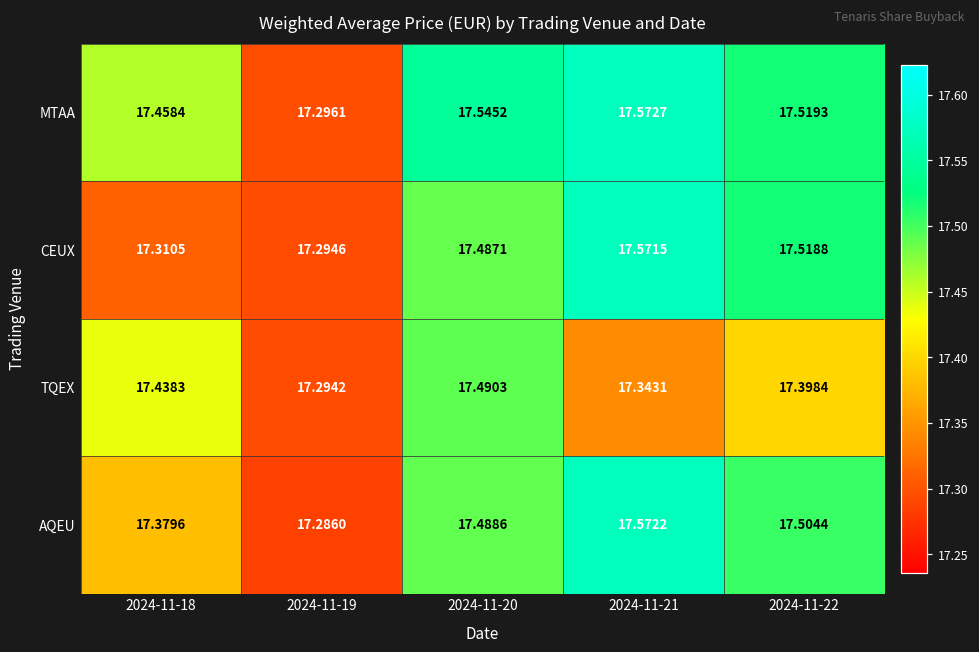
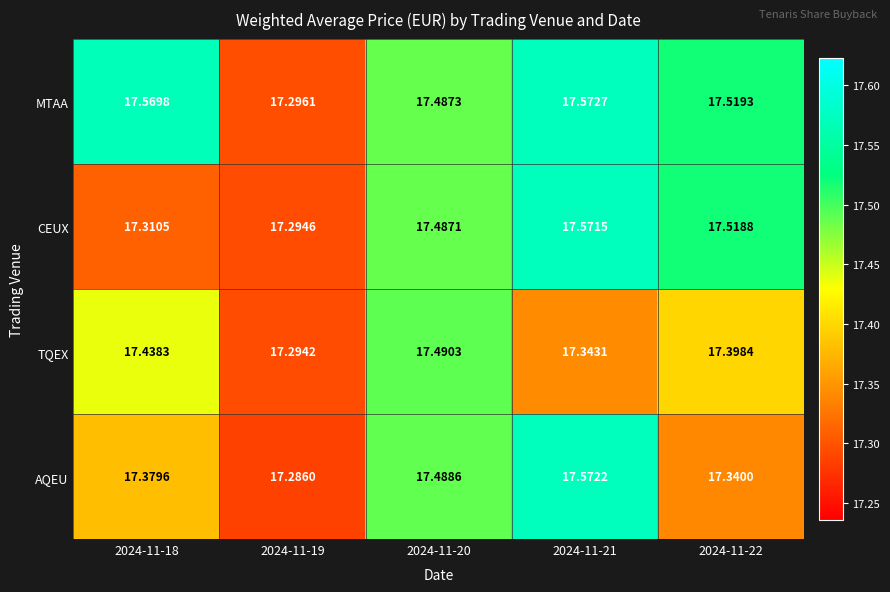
  {
    "MTAA": {
-     "2024-11-18": 17.4584,
+     "2024-11-18": 17.5698,
      "2024-11-19": 17.2961,
-     "2024-11-20": 17.5452,
+     "2024-11-20": 17.4873,
      "2024-11-21": 17.5727,
      "2024-11-22": 17.5193
    },
    "CEUX": {
      "2024-11-18": 17.3105,
      "2024-11-19": 17.2946,
      "2024-11-20": 17.4871,
      "2024-11-21": 17.5715,
      "2024-11-22": 17.5188
    },
    "TQEX": {
      "2024-11-18": 17.4383,
      "2024-11-19": 17.2942,
      "2024-11-20": 17.4903,
      "2024-11-21": 17.3431,
      "2024-11-22": 17.3984
    },
    "AQEU": {
      "2024-11-18": 17.3796,
      "2024-11-19": 17.2860,
      "2024-11-20": 17.4886,
      "2024-11-21": 17.5722,
-     "2024-11-22": 17.5044
+     "2024-11-22": 17.3400
    }
  }
